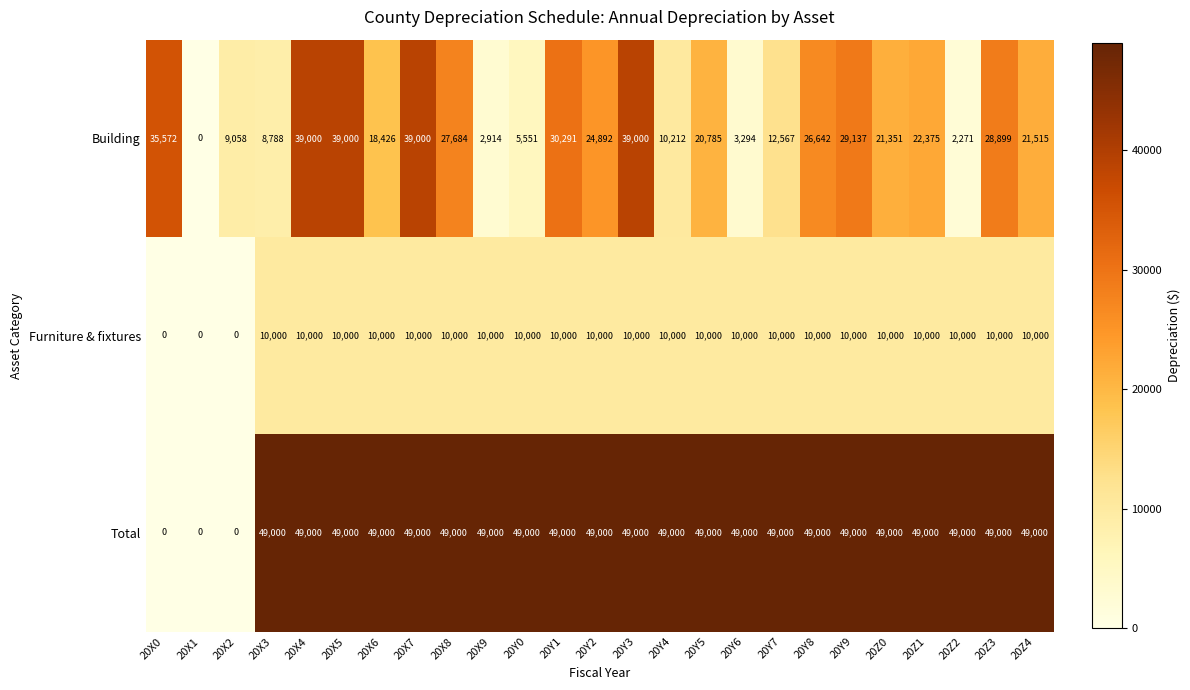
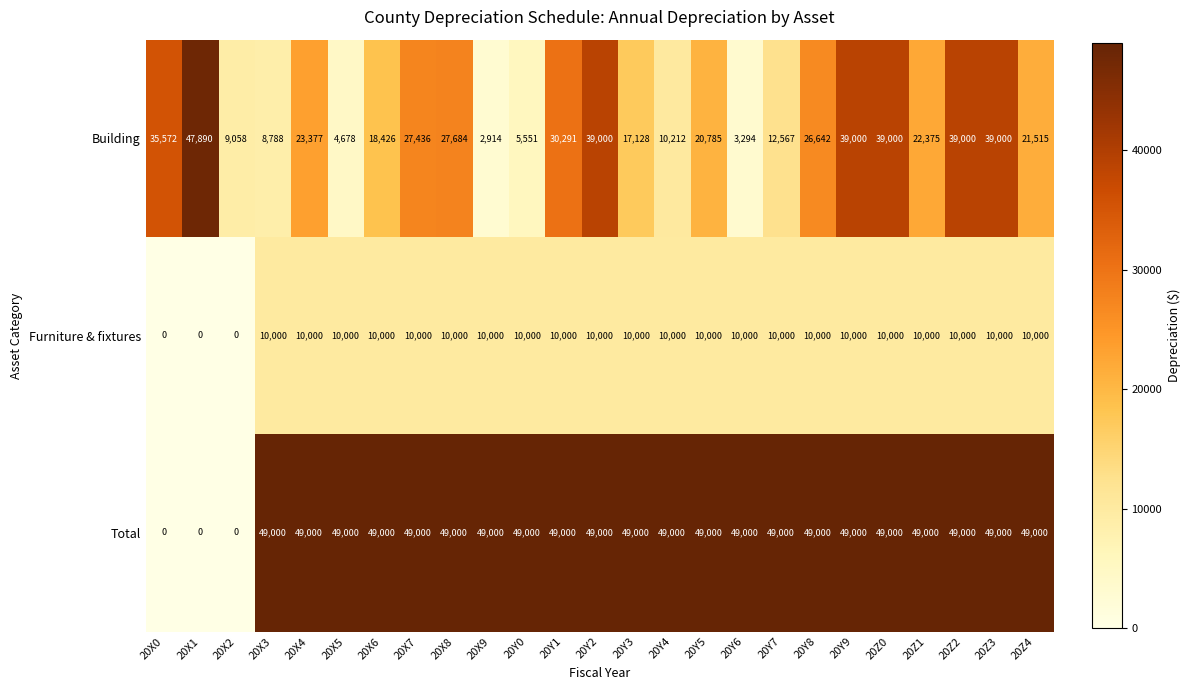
  {
    "Building": {
      "20X0": "35,572",
-     "20X1": "0",
+     "20X1": "47,890",
      "20X2": "9,058",
      "20X3": "8,788",
-     "20X4": "39,000",
-     "20X5": "39,000",
+     "20X4": "23,377",
+     "20X5": "4,678",
      "20X6": "18,426",
-     "20X7": "39,000",
+     "20X7": "27,436",
      "20X8": "27,684",
      "20X9": "2,914",
      "20Y0": "5,551",
      "20Y1": "30,291",
-     "20Y2": "24,892",
-     "20Y3": "39,000",
+     "20Y2": "39,000",
+     "20Y3": "17,128",
      "20Y4": "10,212",
      "20Y5": "20,785",
      "20Y6": "3,294",
      "20Y7": "12,567",
      "20Y8": "26,642",
-     "20Y9": "29,137",
-     "20Z0": "21,351",
+     "20Y9": "39,000",
+     "20Z0": "39,000",
      "20Z1": "22,375",
-     "20Z2": "2,271",
-     "20Z3": "28,899",
+     "20Z2": "39,000",
+     "20Z3": "39,000",
      "20Z4": "21,515"
    },
    "Furniture & fixtures": {
      "20X0": "0",
      "20X1": "0",
      "20X2": "0",
      "20X3": "10,000",
      "20X4": "10,000",
      "20X5": "10,000",
      "20X6": "10,000",
      "20X7": "10,000",
      "20X8": "10,000",
      "20X9": "10,000",
      "20Y0": "10,000",
      "20Y1": "10,000",
      "20Y2": "10,000",
      "20Y3": "10,000",
      "20Y4": "10,000",
      "20Y5": "10,000",
      "20Y6": "10,000",
      "20Y7": "10,000",
      "20Y8": "10,000",
      "20Y9": "10,000",
      "20Z0": "10,000",
      "20Z1": "10,000",
      "20Z2": "10,000",
      "20Z3": "10,000",
      "20Z4": "10,000"
    },
    "Total": {
      "20X0": "0",
      "20X1": "0",
      "20X2": "0",
      "20X3": "49,000",
      "20X4": "49,000",
      "20X5": "49,000",
      "20X6": "49,000",
      "20X7": "49,000",
      "20X8": "49,000",
      "20X9": "49,000",
      "20Y0": "49,000",
      "20Y1": "49,000",
      "20Y2": "49,000",
      "20Y3": "49,000",
      "20Y4": "49,000",
      "20Y5": "49,000",
      "20Y6": "49,000",
      "20Y7": "49,000",
      "20Y8": "49,000",
      "20Y9": "49,000",
      "20Z0": "49,000",
      "20Z1": "49,000",
      "20Z2": "49,000",
      "20Z3": "49,000",
      "20Z4": "49,000"
    }
  }
